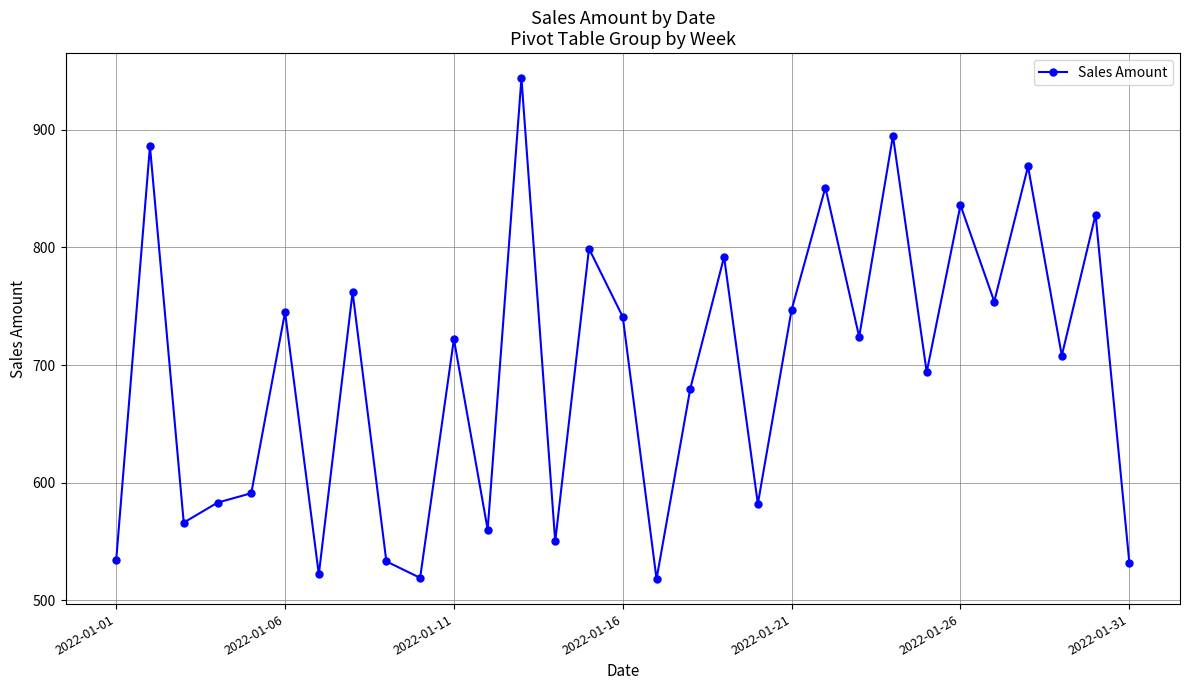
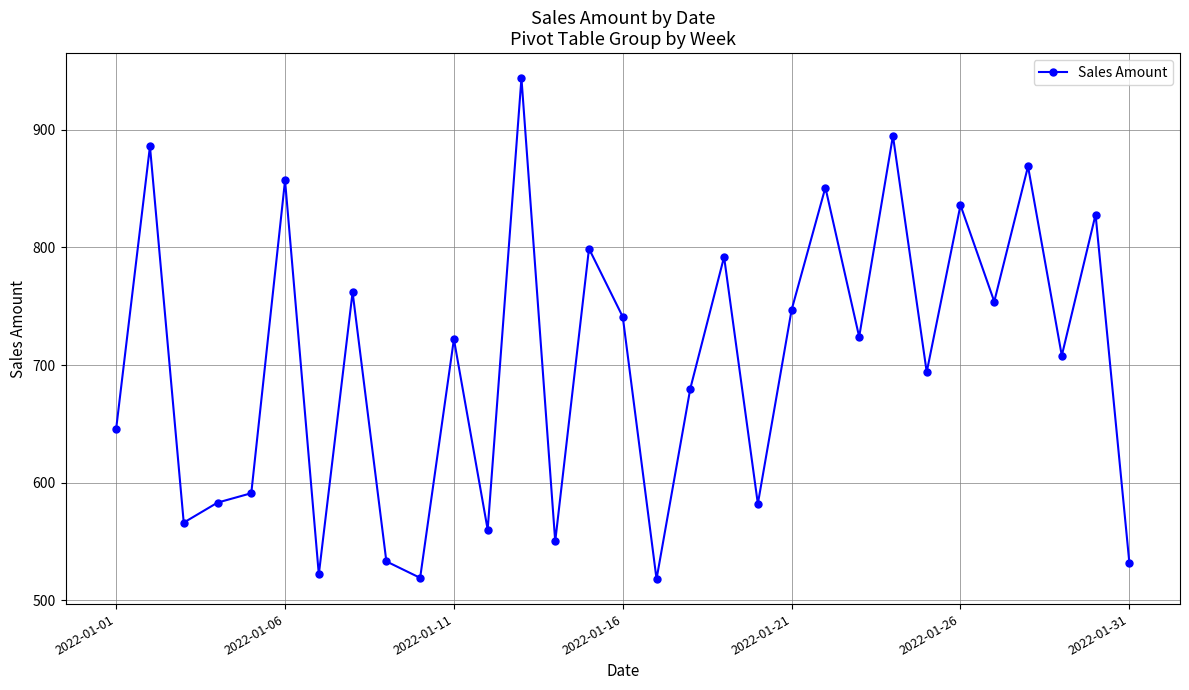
  {
-   "2022-01-01": 534,
-   "2022-01-06": 745,
+   "2022-01-01": 646,
+   "2022-01-06": 857,
    "2022-01-11": 722,
    "2022-01-16": 741,
    "2022-01-21": 747,
    "2022-01-26": 836,
    "2022-01-31": 532
  }
